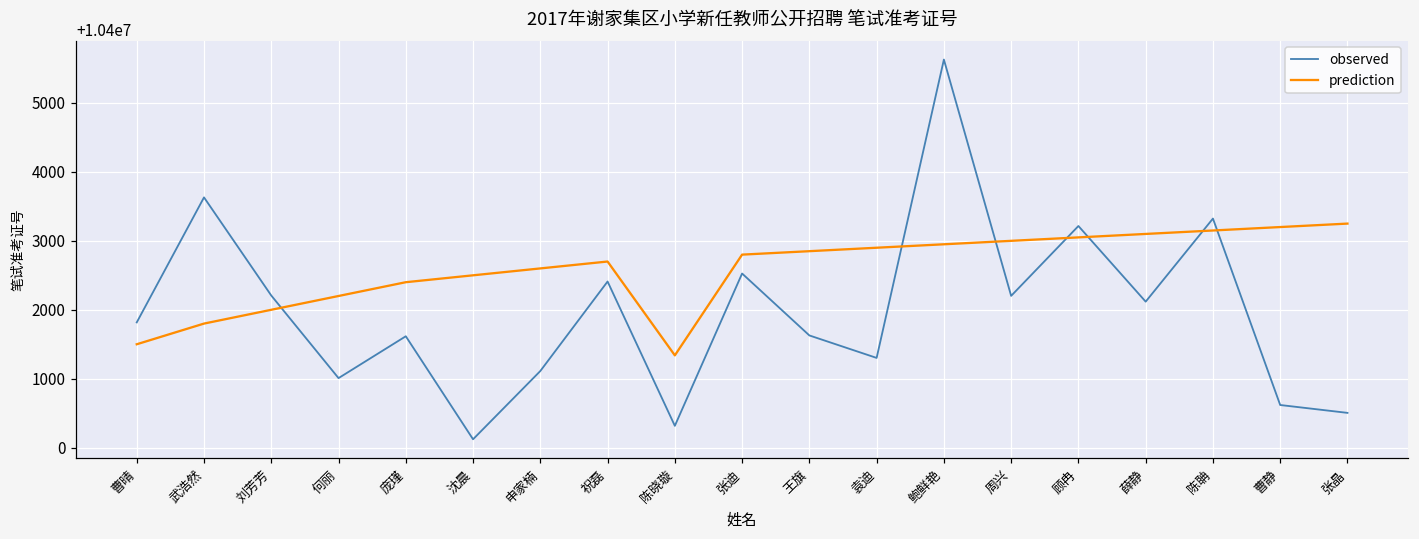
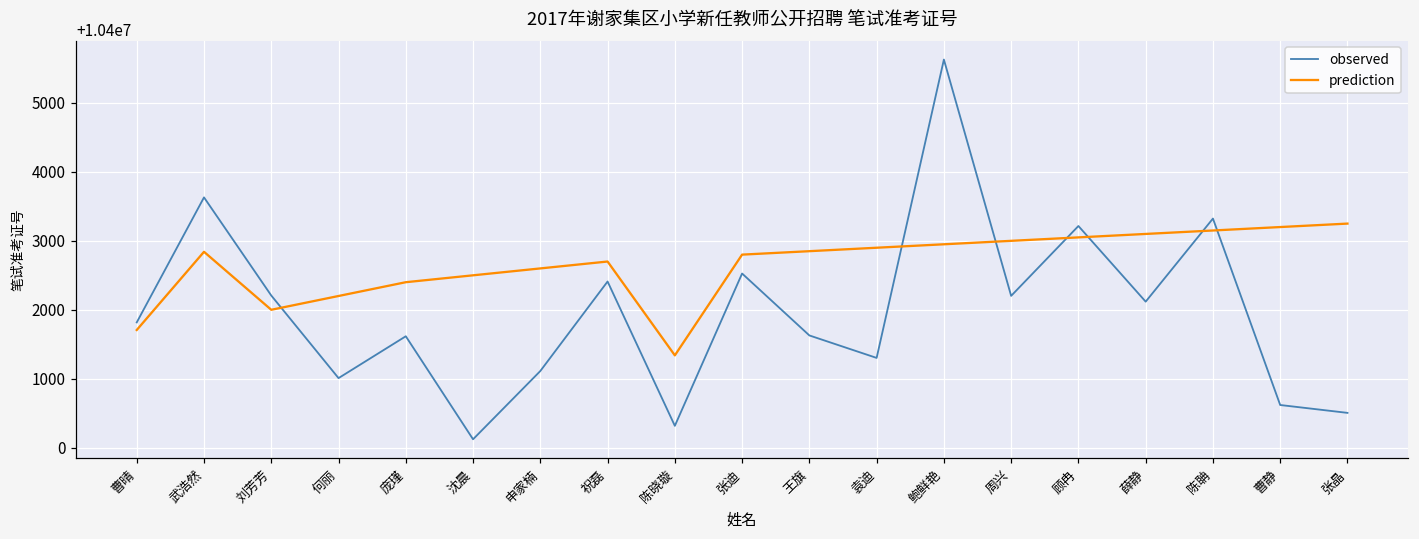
  {
    "observed": {
      "曹晴": 10401800,
      "武浩然": 10403600,
      "刘芳芳": 10402200,
      "何丽": 10401000,
      "庞瑾": 10401600,
      "沈晨": 10400100,
      "申家楠": 10401100,
      "祝磊": 10402400,
      "陈晓璇": 10400300,
      "张迪": 10402500,
      "王旗": 10401600,
      "袁迪": 10401300,
      "鲍鲜艳": 10405600,
      "周兴": 10402200,
      "顾冉": 10403200,
      "薛静": 10402100,
      "陈聃": 10403300,
      "曹静": 10400600,
      "张晶": 10400500
    },
    "prediction": {
-     "曹晴": 10401500,
-     "武浩然": 10401800,
+     "曹晴": 10401700,
+     "武浩然": 10402800,
      "刘芳芳": 10402000,
      "何丽": 10402200,
      "庞瑾": 10402400,
      "沈晨": 10402500,
      "申家楠": 10402600,
      "祝磊": 10402700,
      "陈晓璇": 10401300,
      "张迪": 10402800,
      "王旗": 10402900,
      "袁迪": 10402900,
      "鲍鲜艳": 10403000,
      "周兴": 10403000,
      "顾冉": 10403100,
      "薛静": 10403100,
      "陈聃": 10403200,
      "曹静": 10403200,
      "张晶": 10403300
    }
  }
